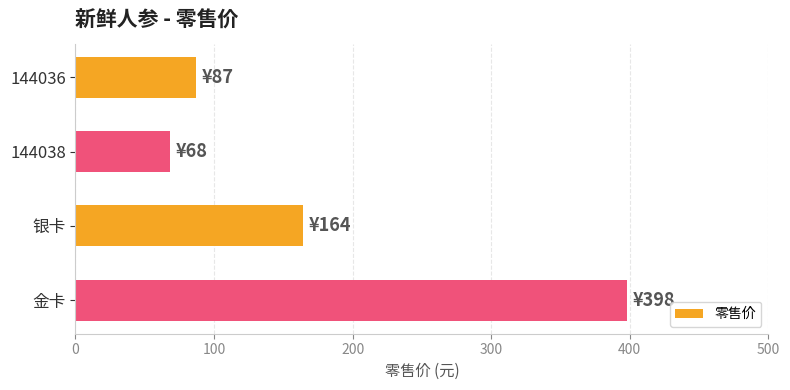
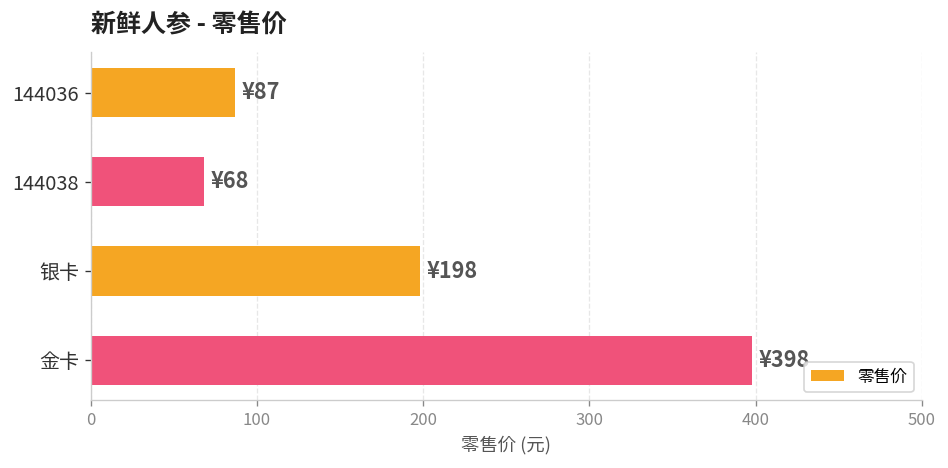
  {
    "144036": "¥87",
    "144038": "¥68",
-   "银卡": "¥164"
+   "银卡": "¥198"
  }
